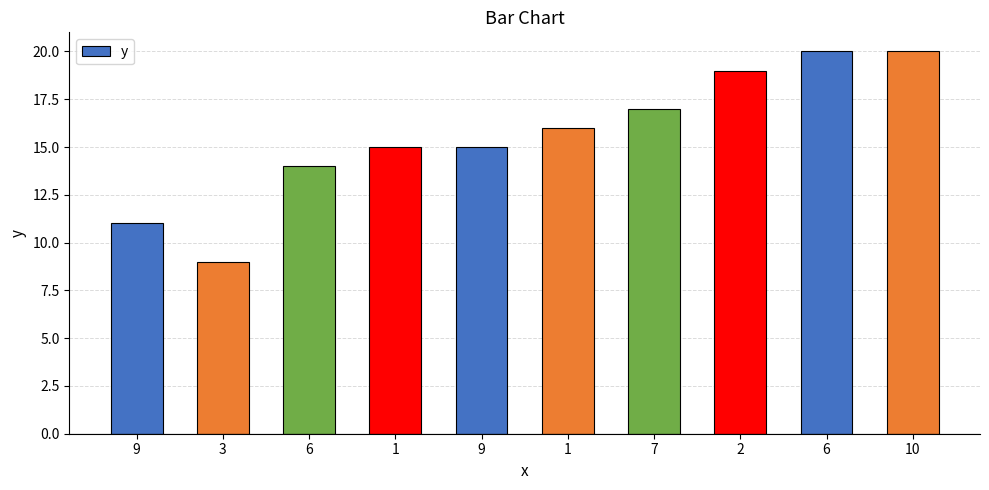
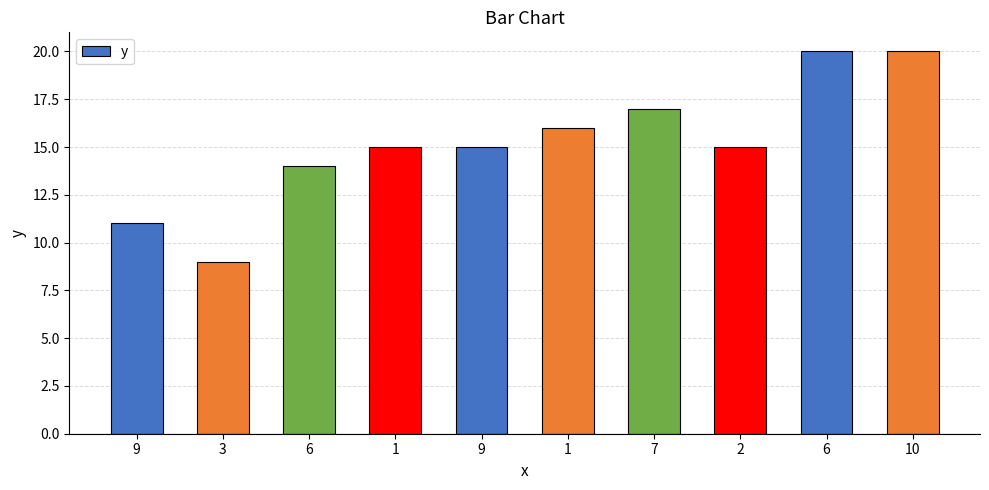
  {
    "3": 9,
    "7": 17,
-   "2": 19,
+   "2": 15,
    "10": 20
  }
